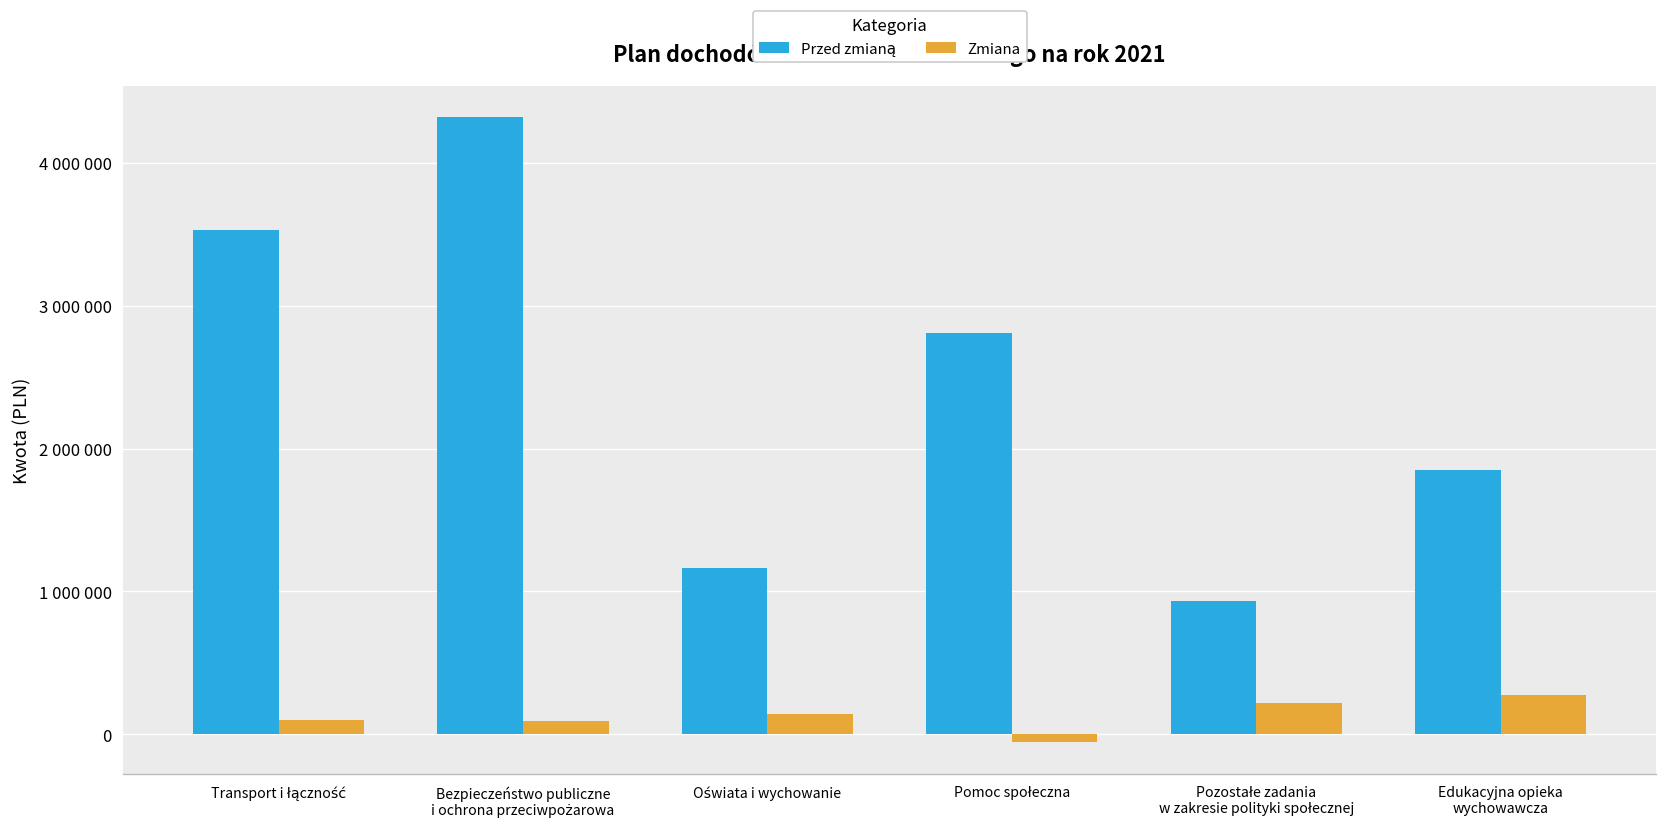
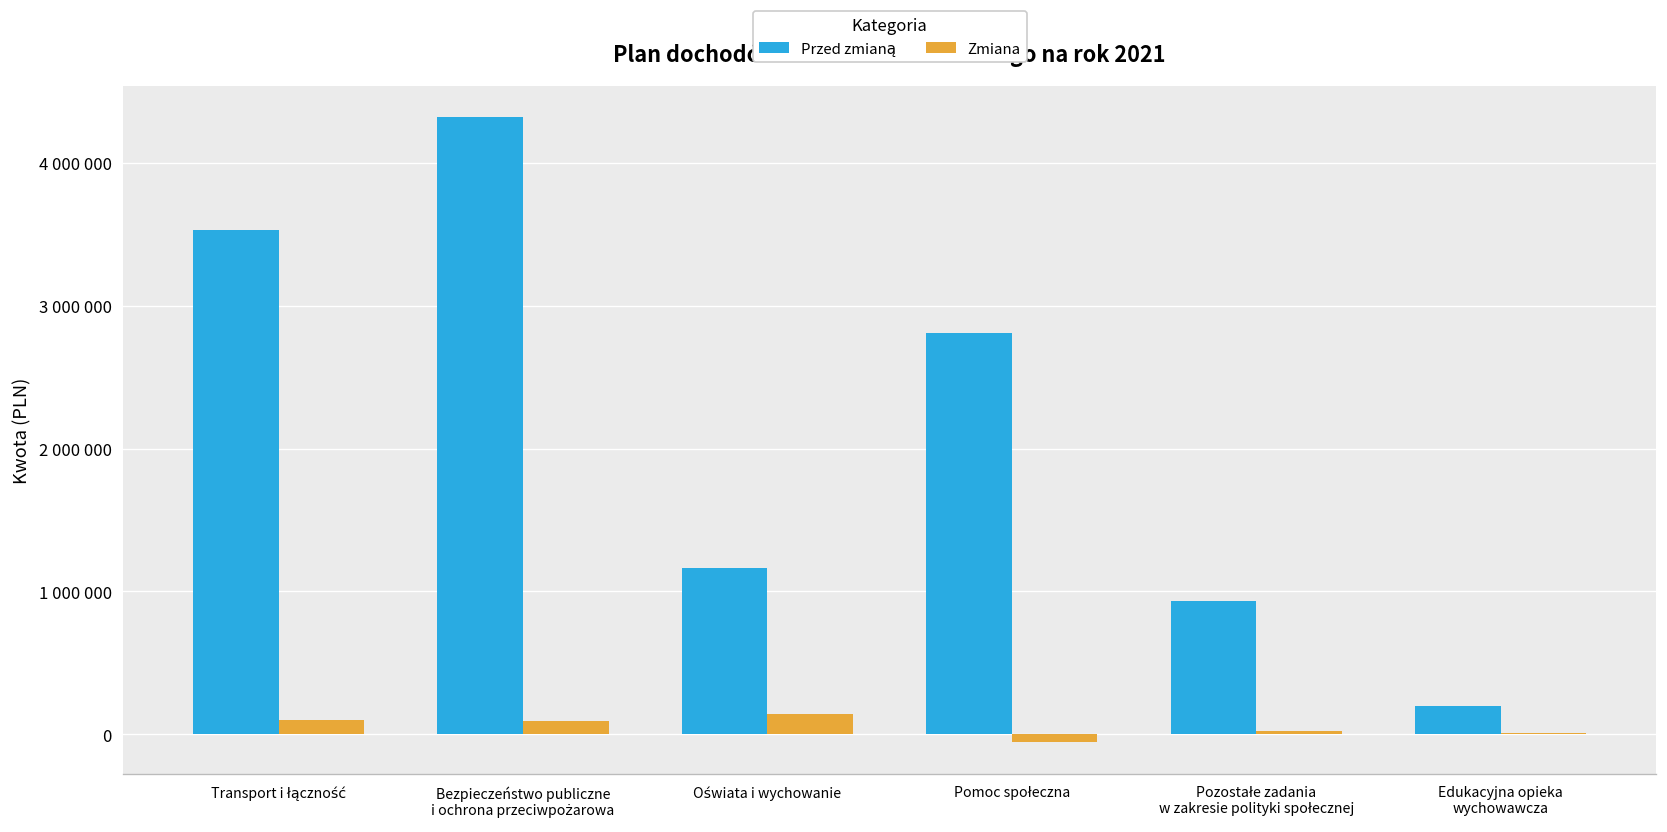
  {
    "Przed zmianą": {
      "Transport i łączność": 3530000,
      "Bezpieczeństwo publiczne i ochrona przeciwpożarowa": 4320000,
      "Oświata i wychowanie": 1170000,
      "Pomoc społeczna": 2810000,
      "Pozostałe zadania w zakresie polityki społecznej": 930000,
-     "Edukacyjna opieka wychowawcza": 1850000
+     "Edukacyjna opieka wychowawcza": 200000
    },
    "Zmiana": {
      "Transport i łączność": 100000,
      "Bezpieczeństwo publiczne i ochrona przeciwpożarowa": 90000,
      "Oświata i wychowanie": 140000,
      "Pomoc społeczna": -60000,
-     "Pozostałe zadania w zakresie polityki społecznej": 220000,
-     "Edukacyjna opieka wychowawcza": 280000
+     "Pozostałe zadania w zakresie polityki społecznej": 20000,
+     "Edukacyjna opieka wychowawcza": 10000
    }
  }
